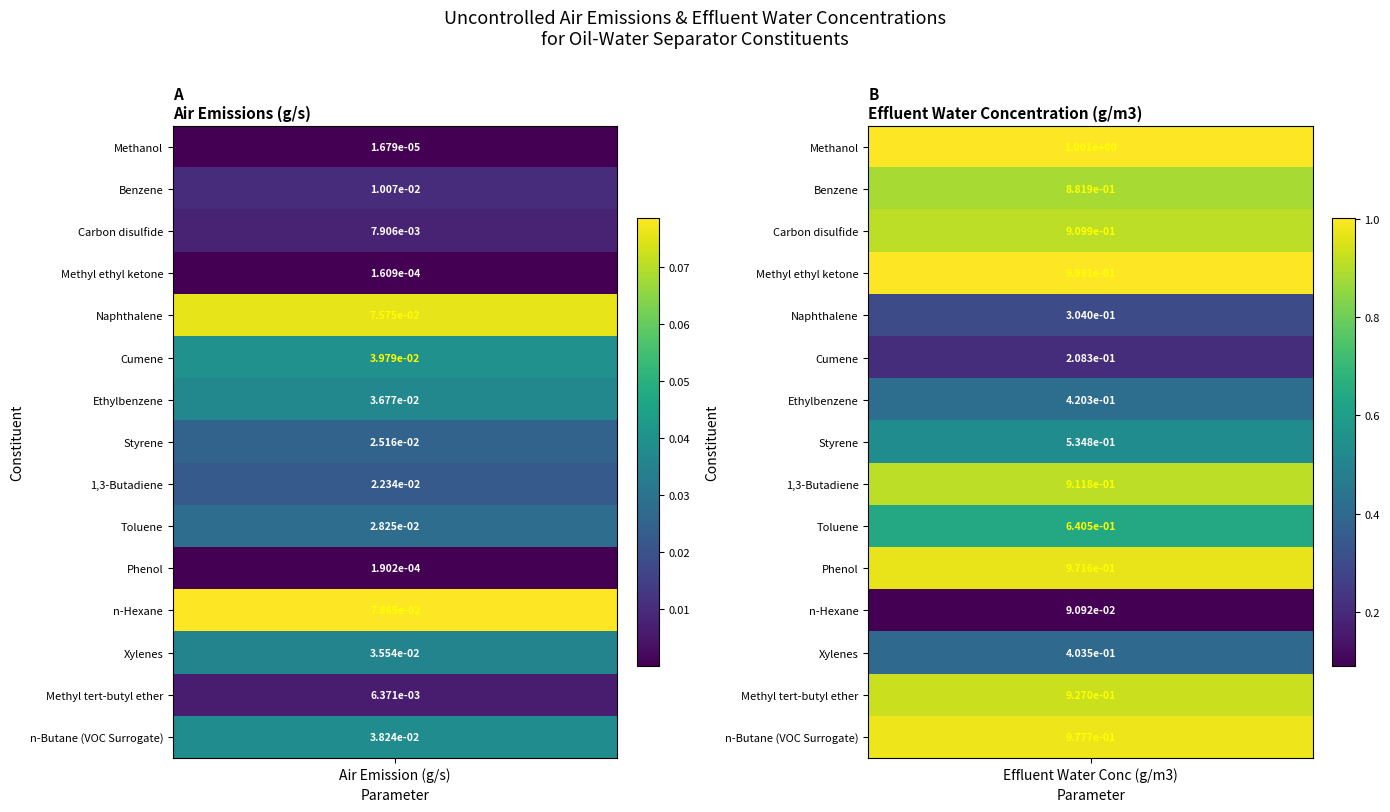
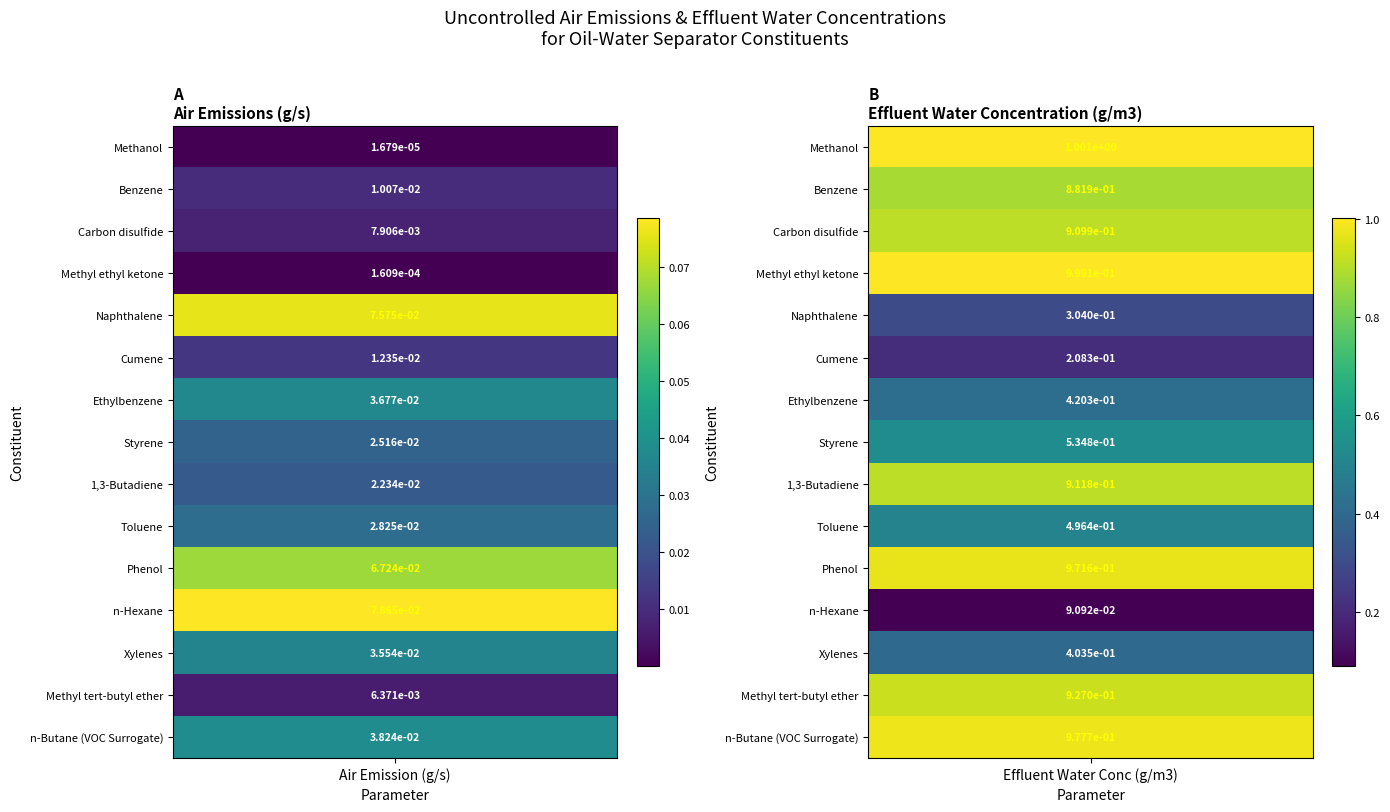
  {
    "A Air Emissions (g/s)": {
      "Methanol": {
        "Air Emission (g/s)": "1.679e-05"
      },
      "Benzene": {
        "Air Emission (g/s)": "1.007e-02"
      },
      "Carbon disulfide": {
        "Air Emission (g/s)": "7.906e-03"
      },
      "Methyl ethyl ketone": {
        "Air Emission (g/s)": "1.609e-04"
      },
      "Cumene": {
-       "Air Emission (g/s)": "3.979e-02"
+       "Air Emission (g/s)": "1.235e-02"
      },
      "Ethylbenzene": {
        "Air Emission (g/s)": "3.677e-02"
      },
      "Styrene": {
        "Air Emission (g/s)": "2.516e-02"
      },
      "1,3-Butadiene": {
        "Air Emission (g/s)": "2.234e-02"
      },
      "Toluene": {
        "Air Emission (g/s)": "2.825e-02"
      },
      "Phenol": {
-       "Air Emission (g/s)": "1.902e-04"
+       "Air Emission (g/s)": "6.724e-02"
      },
      "Xylenes": {
        "Air Emission (g/s)": "3.554e-02"
      },
      "Methyl tert-butyl ether": {
        "Air Emission (g/s)": "6.371e-03"
      },
      "n-Butane (VOC Surrogate)": {
        "Air Emission (g/s)": "3.824e-02"
      }
    },
    "B Effluent Water Concentration (g/m3)": {
      "Benzene": {
        "Effluent Water Conc (g/m3)": "8.819e-01"
      },
      "Carbon disulfide": {
        "Effluent Water Conc (g/m3)": "9.099e-01"
      },
      "Naphthalene": {
        "Effluent Water Conc (g/m3)": "3.040e-01"
      },
      "Cumene": {
        "Effluent Water Conc (g/m3)": "2.083e-01"
      },
      "Ethylbenzene": {
        "Effluent Water Conc (g/m3)": "4.203e-01"
      },
      "Styrene": {
        "Effluent Water Conc (g/m3)": "5.348e-01"
      },
      "1,3-Butadiene": {
        "Effluent Water Conc (g/m3)": "9.118e-01"
      },
      "Toluene": {
-       "Effluent Water Conc (g/m3)": "6.405e-01"
+       "Effluent Water Conc (g/m3)": "4.964e-01"
      },
      "n-Hexane": {
        "Effluent Water Conc (g/m3)": "9.092e-02"
      },
      "Xylenes": {
        "Effluent Water Conc (g/m3)": "4.035e-01"
      },
      "Methyl tert-butyl ether": {
        "Effluent Water Conc (g/m3)": "9.270e-01"
      }
    }
  }
